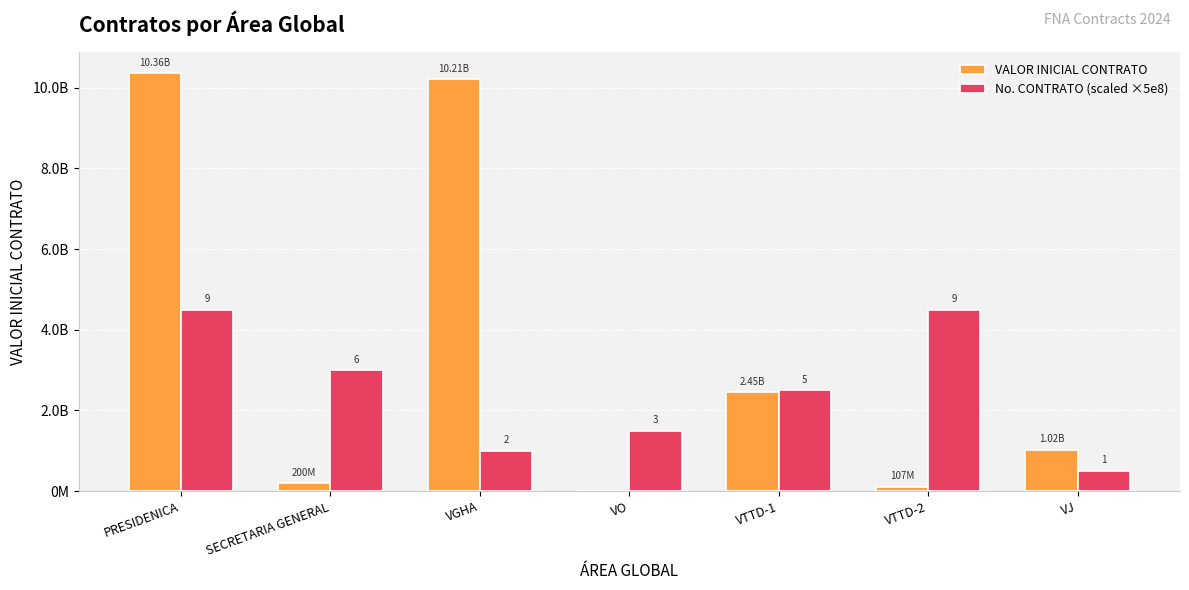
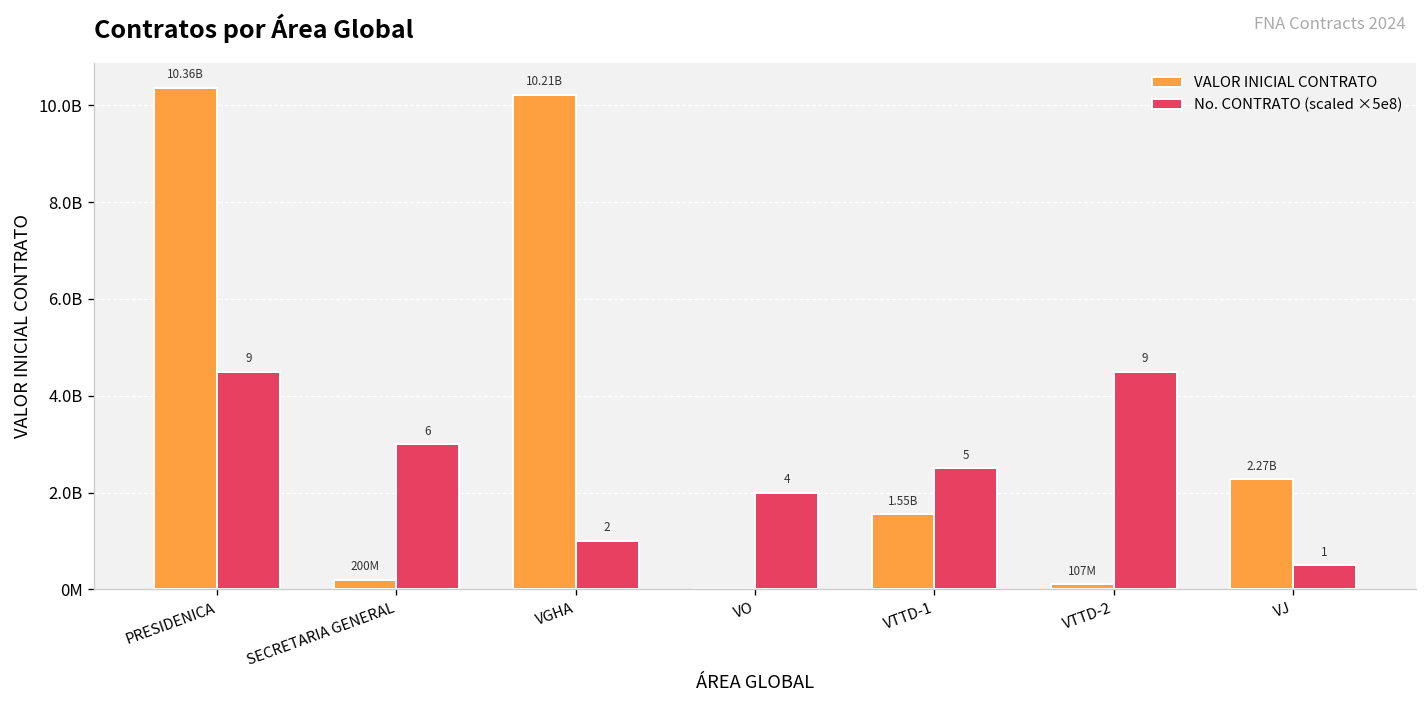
  {
    "VALOR INICIAL CONTRATO": {
      "PRESIDENICA": "10.36B",
      "SECRETARIA GENERAL": "200M",
      "VGHA": "10.21B",
-     "VTTD-1": "2.45B",
+     "VTTD-1": "1.55B",
      "VTTD-2": "107M",
-     "VJ": "1.02B"
+     "VJ": "2.27B"
    },
    "No. CONTRATO (scaled ×5e8)": {
-     "VO": "3"
+     "VO": "4"
    }
  }
